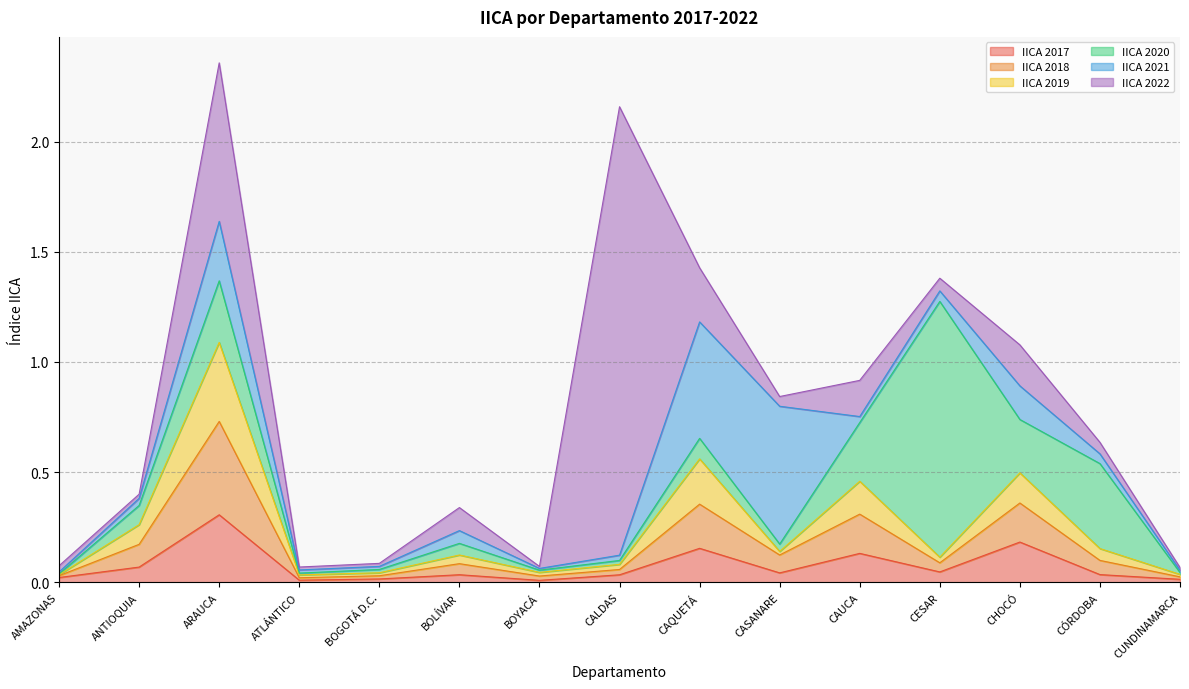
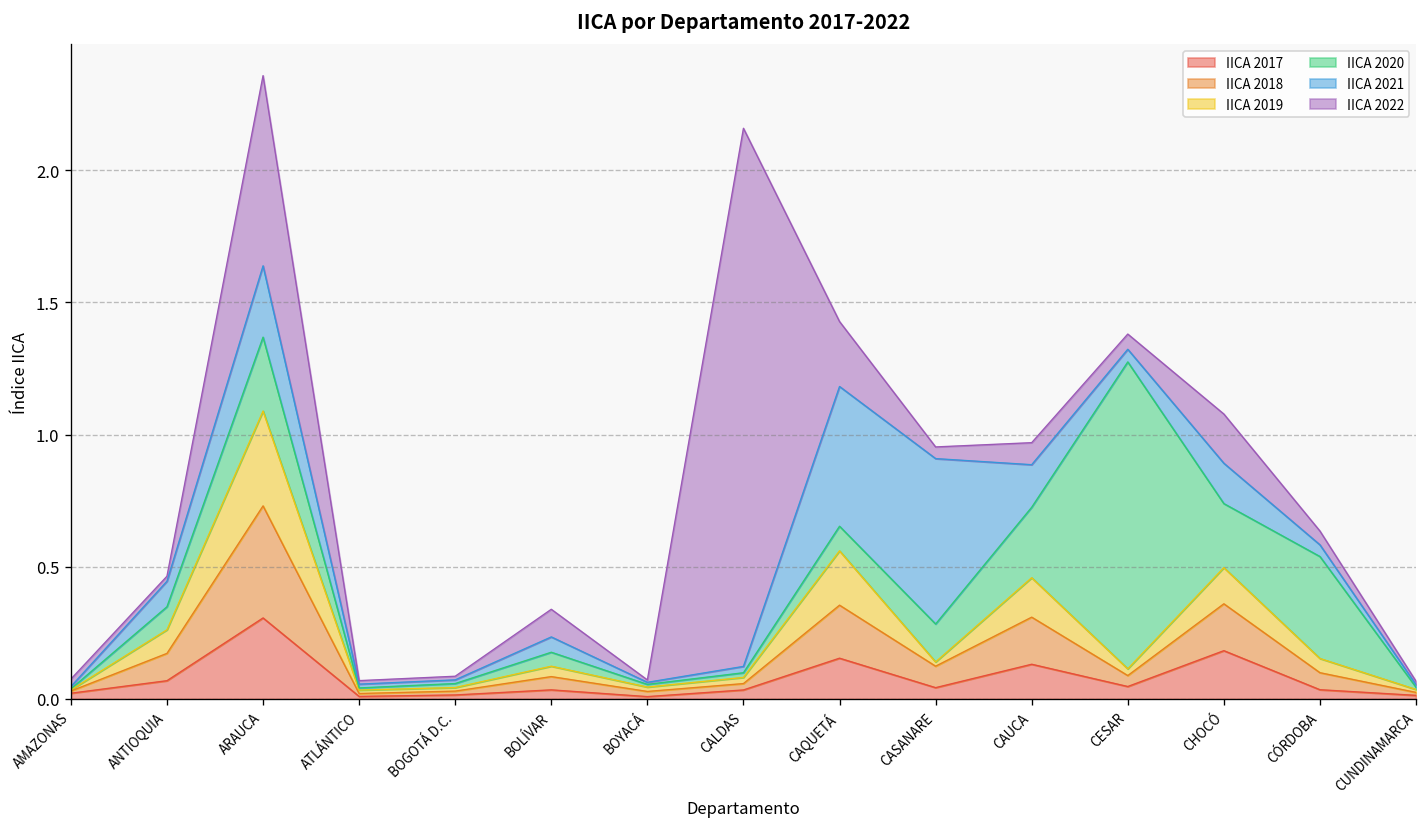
  {
    "IICA 2020": {
      "ANTIOQUIA": 0.09,
      "ARAUCA": 0.28,
      "BOGOTÁ D.C.": 0.02,
      "BOLÍVAR": 0.05,
      "CALDAS": 0.02,
      "CAQUETÁ": 0.09,
-     "CASANARE": 0.03,
+     "CASANARE": 0.14,
      "CAUCA": 0.27,
      "CESAR": 1.16,
      "CHOCÓ": 0.24,
      "CÓRDOBA": 0.39
    },
    "IICA 2021": {
-     "ANTIOQUIA": 0.03,
+     "ANTIOQUIA": 0.10,
      "ARAUCA": 0.27,
      "ATLÁNTICO": 0.01,
      "BOGOTÁ D.C.": 0.01,
      "BOLÍVAR": 0.06,
      "CALDAS": 0.02,
      "CAQUETÁ": 0.53,
      "CASANARE": 0.63,
-     "CAUCA": 0.03,
+     "CAUCA": 0.16,
      "CESAR": 0.05,
      "CHOCÓ": 0.15,
      "CÓRDOBA": 0.04
    },
    "IICA 2022": {
      "AMAZONAS": 0.03,
      "ANTIOQUIA": 0.02,
      "ARAUCA": 0.72,
      "ATLÁNTICO": 0.01,
      "BOGOTÁ D.C.": 0.01,
      "BOLÍVAR": 0.10,
      "CALDAS": 2.04,
      "CAQUETÁ": 0.25,
      "CASANARE": 0.04,
-     "CAUCA": 0.16,
+     "CAUCA": 0.08,
      "CESAR": 0.06,
      "CHOCÓ": 0.19,
      "CÓRDOBA": 0.05,
      "CUNDINAMARCA": 0.01
    }
  }
